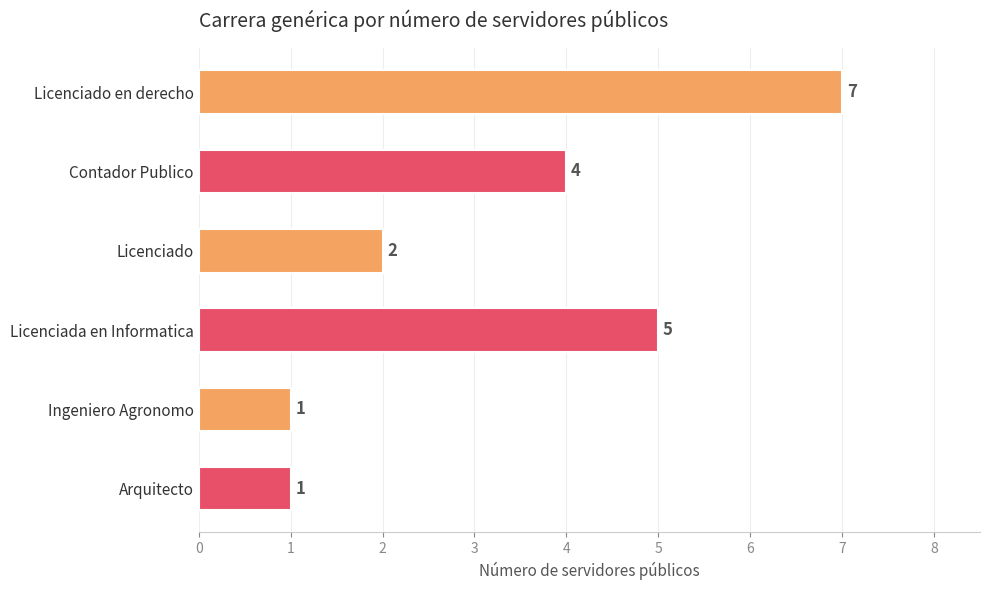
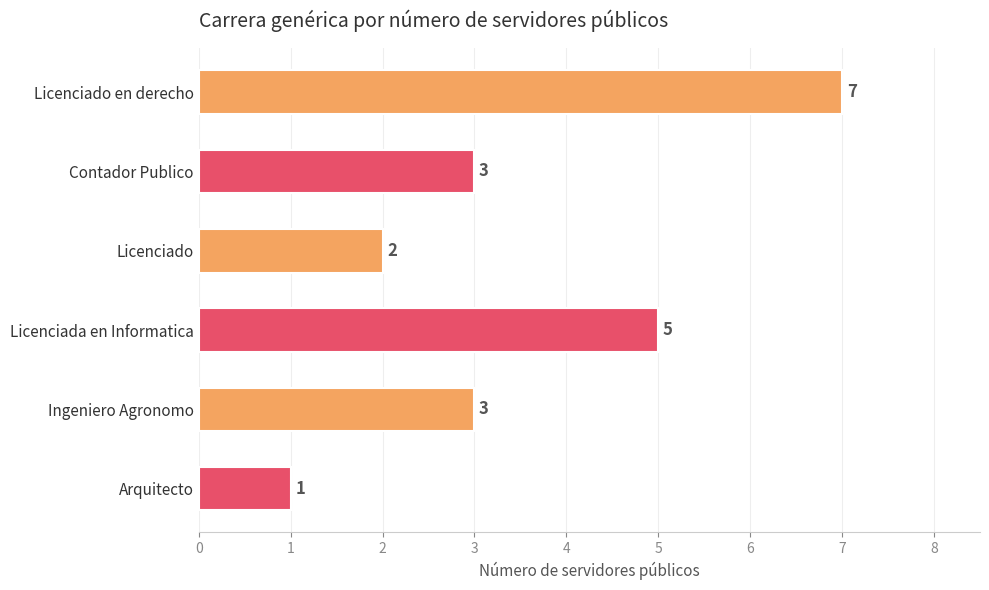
  {
    "Licenciado en derecho": 7,
-   "Contador Publico": 4,
+   "Contador Publico": 3,
    "Licenciado": 2,
    "Licenciada en Informatica": 5,
-   "Ingeniero Agronomo": 1,
+   "Ingeniero Agronomo": 3,
    "Arquitecto": 1
  }
